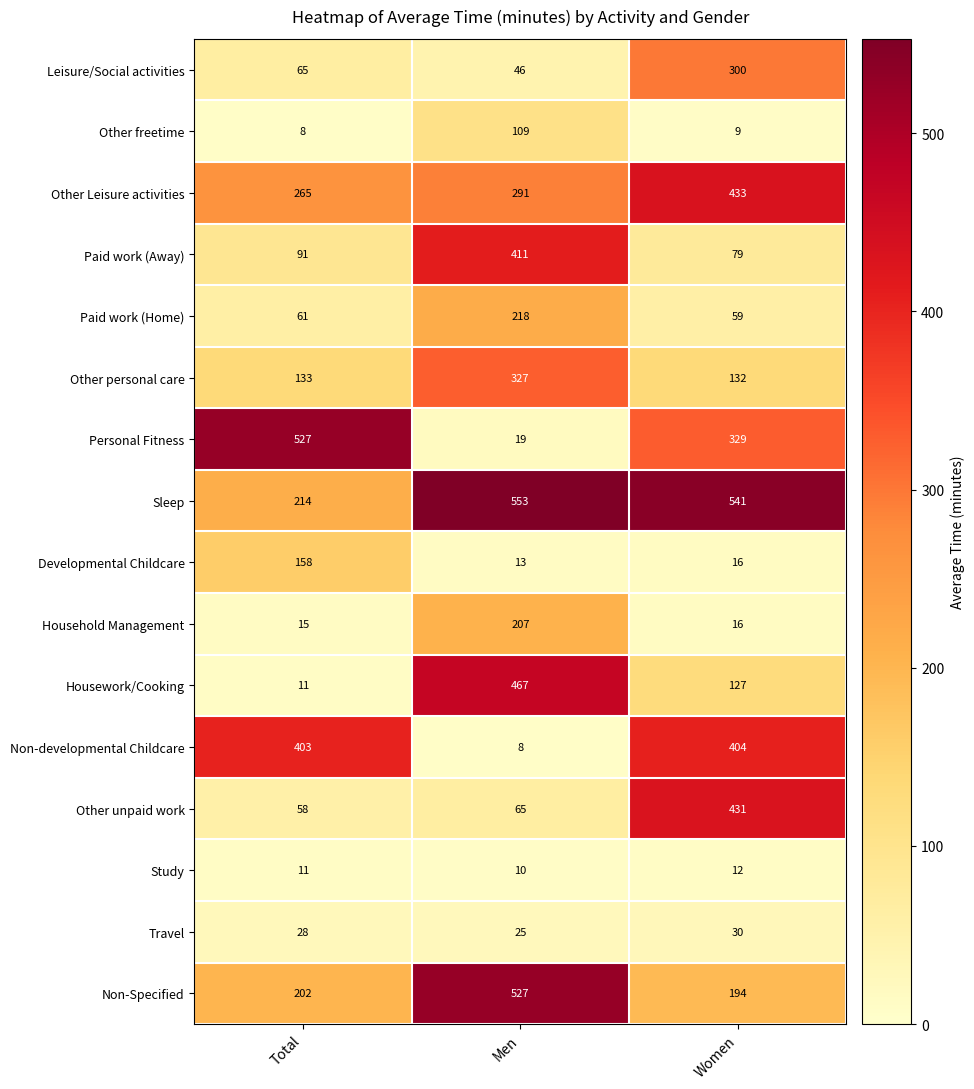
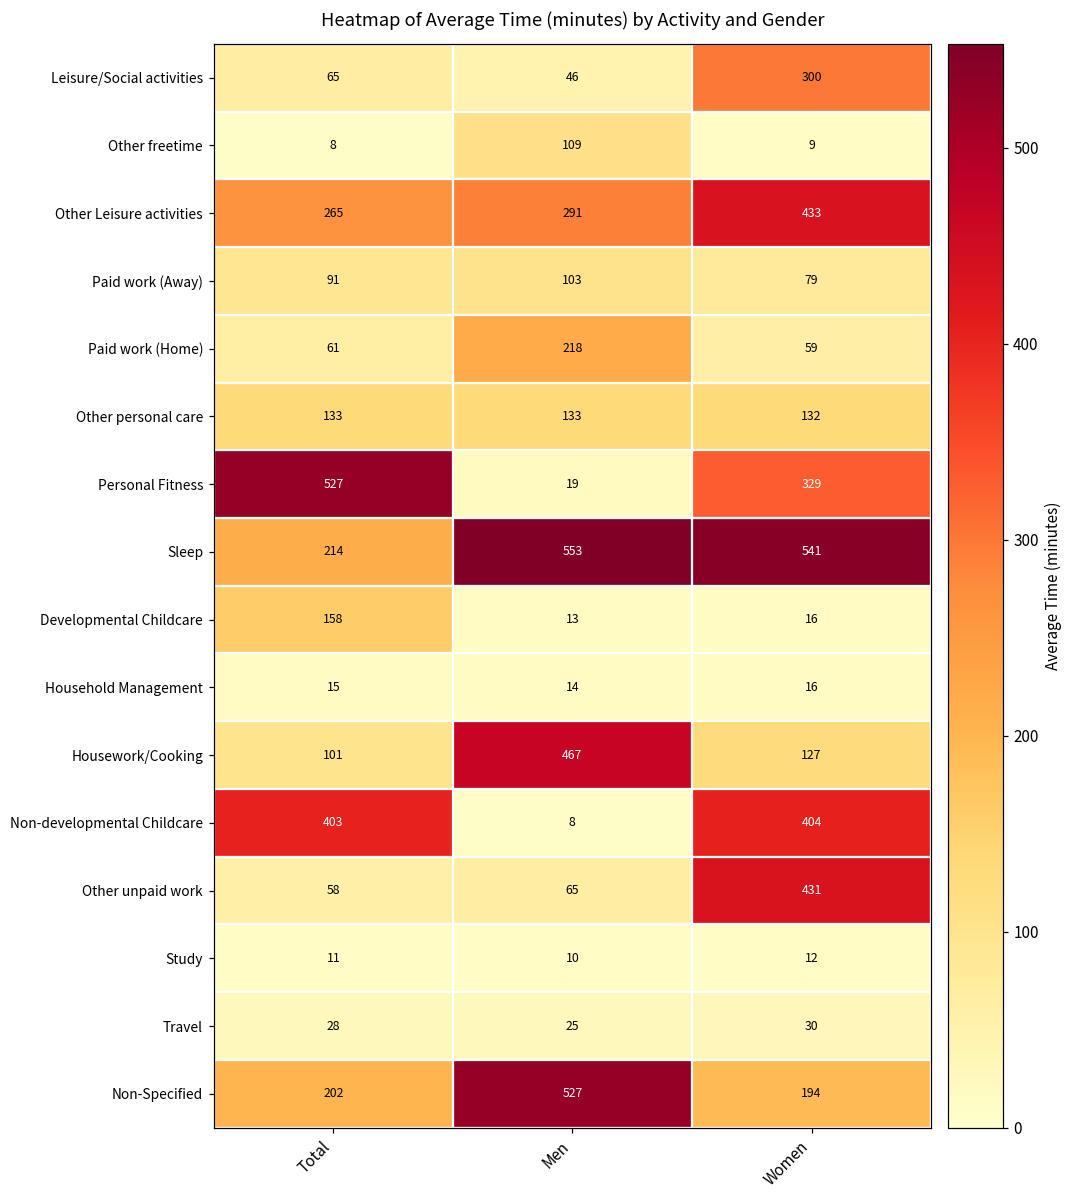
  {
    "Leisure/Social activities": {
      "Total": 65,
      "Men": 46,
      "Women": 300
    },
    "Other freetime": {
      "Total": 8,
      "Men": 109,
      "Women": 9
    },
    "Other Leisure activities": {
      "Total": 265,
      "Men": 291,
      "Women": 433
    },
    "Paid work (Away)": {
      "Total": 91,
-     "Men": 411,
+     "Men": 103,
      "Women": 79
    },
    "Paid work (Home)": {
      "Total": 61,
      "Men": 218,
      "Women": 59
    },
    "Other personal care": {
      "Total": 133,
-     "Men": 327,
+     "Men": 133,
      "Women": 132
    },
    "Personal Fitness": {
      "Total": 527,
      "Men": 19,
      "Women": 329
    },
    "Sleep": {
      "Total": 214,
      "Men": 553,
      "Women": 541
    },
    "Developmental Childcare": {
      "Total": 158,
      "Men": 13,
      "Women": 16
    },
    "Household Management": {
      "Total": 15,
-     "Men": 207,
+     "Men": 14,
      "Women": 16
    },
    "Housework/Cooking": {
-     "Total": 11,
+     "Total": 101,
      "Men": 467,
      "Women": 127
    },
    "Non-developmental Childcare": {
      "Total": 403,
      "Men": 8,
      "Women": 404
    },
    "Other unpaid work": {
      "Total": 58,
      "Men": 65,
      "Women": 431
    },
    "Study": {
      "Total": 11,
      "Men": 10,
      "Women": 12
    },
    "Travel": {
      "Total": 28,
      "Men": 25,
      "Women": 30
    },
    "Non-Specified": {
      "Total": 202,
      "Men": 527,
      "Women": 194
    }
  }
